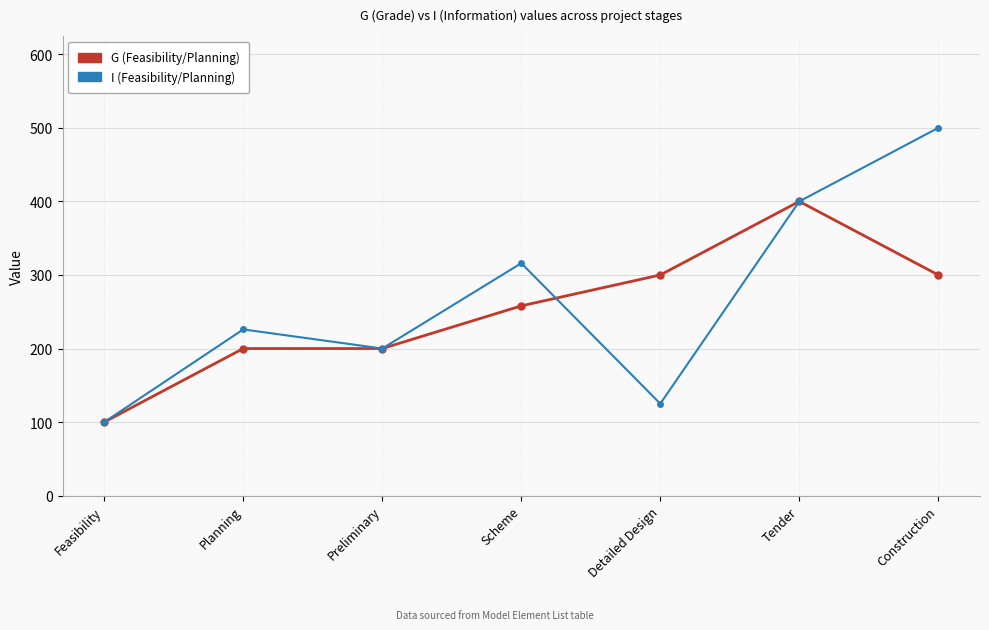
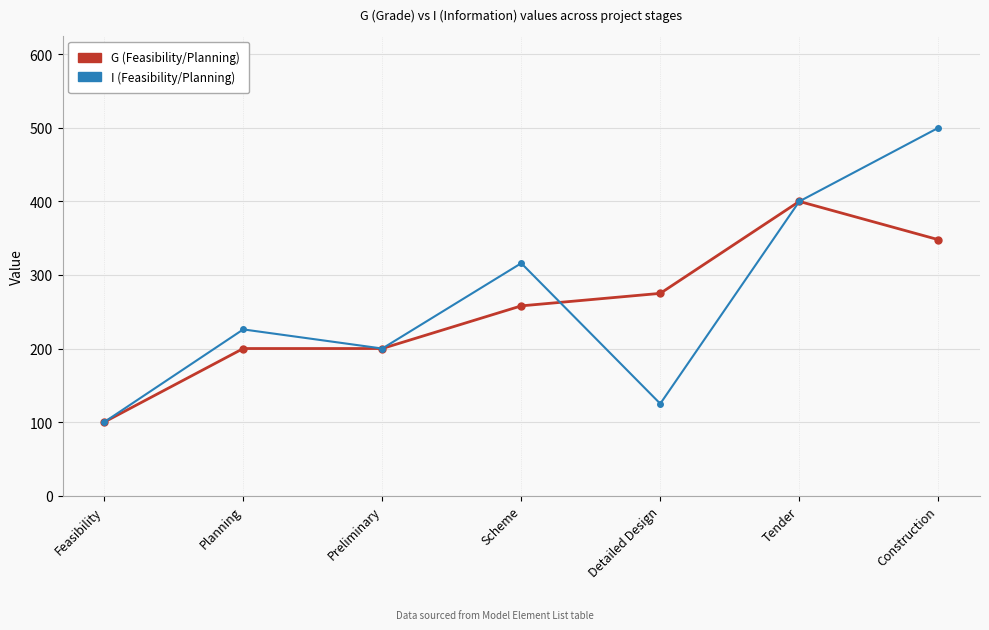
  {
    "G (Feasibility/Planning)": {
      "Planning": 200,
      "Scheme": 260,
-     "Detailed Design": 300,
-     "Construction": 300
+     "Detailed Design": 280,
+     "Construction": 350
    },
    "I (Feasibility/Planning)": {
      "Planning": 230,
      "Scheme": 320,
      "Detailed Design": 130,
      "Construction": 500
    }
  }
